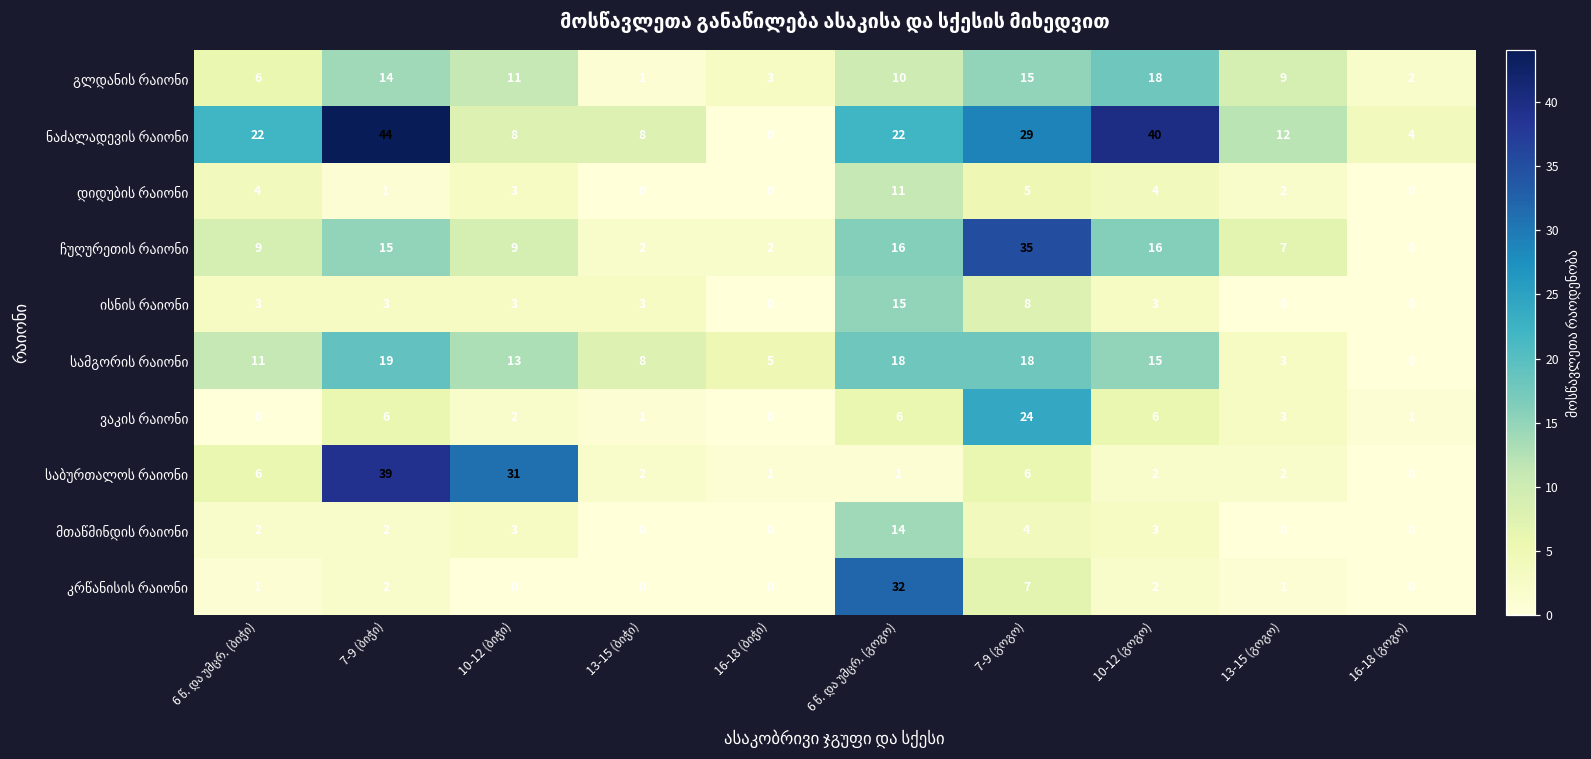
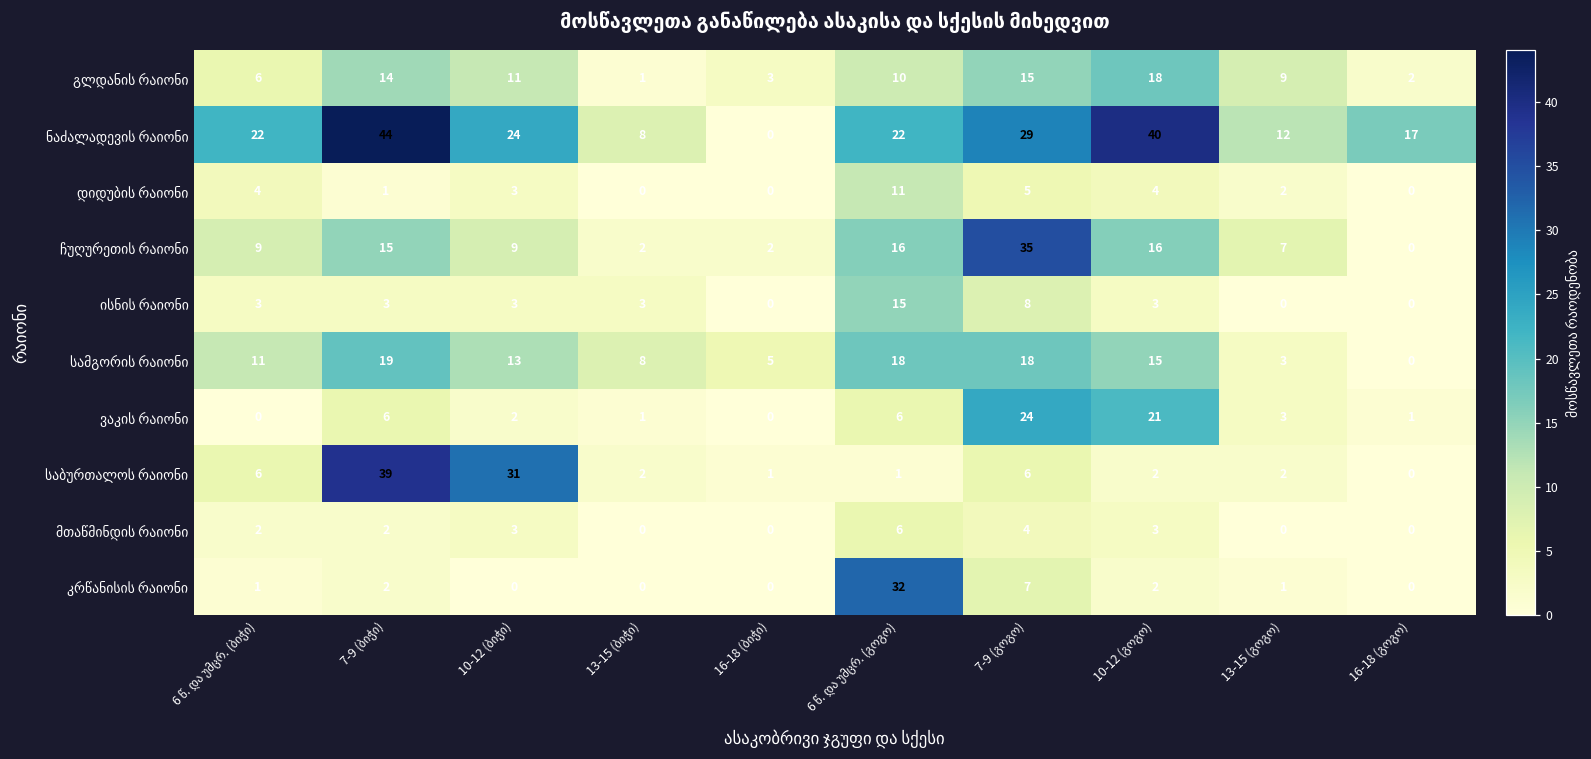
  {
    "გლდანის რაიონი": {
      "6 წ. და უმცრ. (ბიჭი)": 6,
      "7-9 (ბიჭი)": 14,
      "10-12 (ბიჭი)": 11,
      "16-18 (ბიჭი)": 3,
      "6 წ. და უმცრ. (გოგო)": 10,
      "7-9 (გოგო)": 15,
      "10-12 (გოგო)": 18,
      "13-15 (გოგო)": 9,
      "16-18 (გოგო)": 2
    },
    "ნაძალადევის რაიონი": {
      "6 წ. და უმცრ. (ბიჭი)": 22,
      "7-9 (ბიჭი)": 44,
-     "10-12 (ბიჭი)": 8,
+     "10-12 (ბიჭი)": 24,
      "13-15 (ბიჭი)": 8,
      "6 წ. და უმცრ. (გოგო)": 22,
      "7-9 (გოგო)": 29,
      "10-12 (გოგო)": 40,
      "13-15 (გოგო)": 12,
-     "16-18 (გოგო)": 4
+     "16-18 (გოგო)": 17
    },
    "დიდუბის რაიონი": {
      "6 წ. და უმცრ. (ბიჭი)": 4,
      "10-12 (ბიჭი)": 3,
      "6 წ. და უმცრ. (გოგო)": 11,
      "7-9 (გოგო)": 5,
      "10-12 (გოგო)": 4,
      "13-15 (გოგო)": 2
    },
    "ჩუღურეთის რაიონი": {
      "6 წ. და უმცრ. (ბიჭი)": 9,
      "7-9 (ბიჭი)": 15,
      "10-12 (ბიჭი)": 9,
      "13-15 (ბიჭი)": 2,
      "16-18 (ბიჭი)": 2,
      "6 წ. და უმცრ. (გოგო)": 16,
      "7-9 (გოგო)": 35,
      "10-12 (გოგო)": 16,
      "13-15 (გოგო)": 7
    },
    "ისნის რაიონი": {
      "6 წ. და უმცრ. (ბიჭი)": 3,
      "7-9 (ბიჭი)": 3,
      "10-12 (ბიჭი)": 3,
      "13-15 (ბიჭი)": 3,
      "6 წ. და უმცრ. (გოგო)": 15,
      "7-9 (გოგო)": 8,
      "10-12 (გოგო)": 3
    },
    "სამგორის რაიონი": {
      "6 წ. და უმცრ. (ბიჭი)": 11,
      "7-9 (ბიჭი)": 19,
      "10-12 (ბიჭი)": 13,
      "13-15 (ბიჭი)": 8,
      "16-18 (ბიჭი)": 5,
      "6 წ. და უმცრ. (გოგო)": 18,
      "7-9 (გოგო)": 18,
      "10-12 (გოგო)": 15,
      "13-15 (გოგო)": 3
    },
    "ვაკის რაიონი": {
      "7-9 (ბიჭი)": 6,
      "10-12 (ბიჭი)": 2,
      "6 წ. და უმცრ. (გოგო)": 6,
      "7-9 (გოგო)": 24,
-     "10-12 (გოგო)": 6,
+     "10-12 (გოგო)": 21,
      "13-15 (გოგო)": 3
    },
    "საბურთალოს რაიონი": {
      "6 წ. და უმცრ. (ბიჭი)": 6,
      "7-9 (ბიჭი)": 39,
      "10-12 (ბიჭი)": 31,
      "13-15 (ბიჭი)": 2,
      "7-9 (გოგო)": 6,
      "10-12 (გოგო)": 2,
      "13-15 (გოგო)": 2
    },
    "მთაწმინდის რაიონი": {
      "6 წ. და უმცრ. (ბიჭი)": 2,
      "7-9 (ბიჭი)": 2,
      "10-12 (ბიჭი)": 3,
-     "6 წ. და უმცრ. (გოგო)": 14,
+     "6 წ. და უმცრ. (გოგო)": 6,
      "7-9 (გოგო)": 4,
      "10-12 (გოგო)": 3
    },
    "კრწანისის რაიონი": {
      "7-9 (ბიჭი)": 2,
      "6 წ. და უმცრ. (გოგო)": 32,
      "7-9 (გოგო)": 7,
      "10-12 (გოგო)": 2
    }
  }
